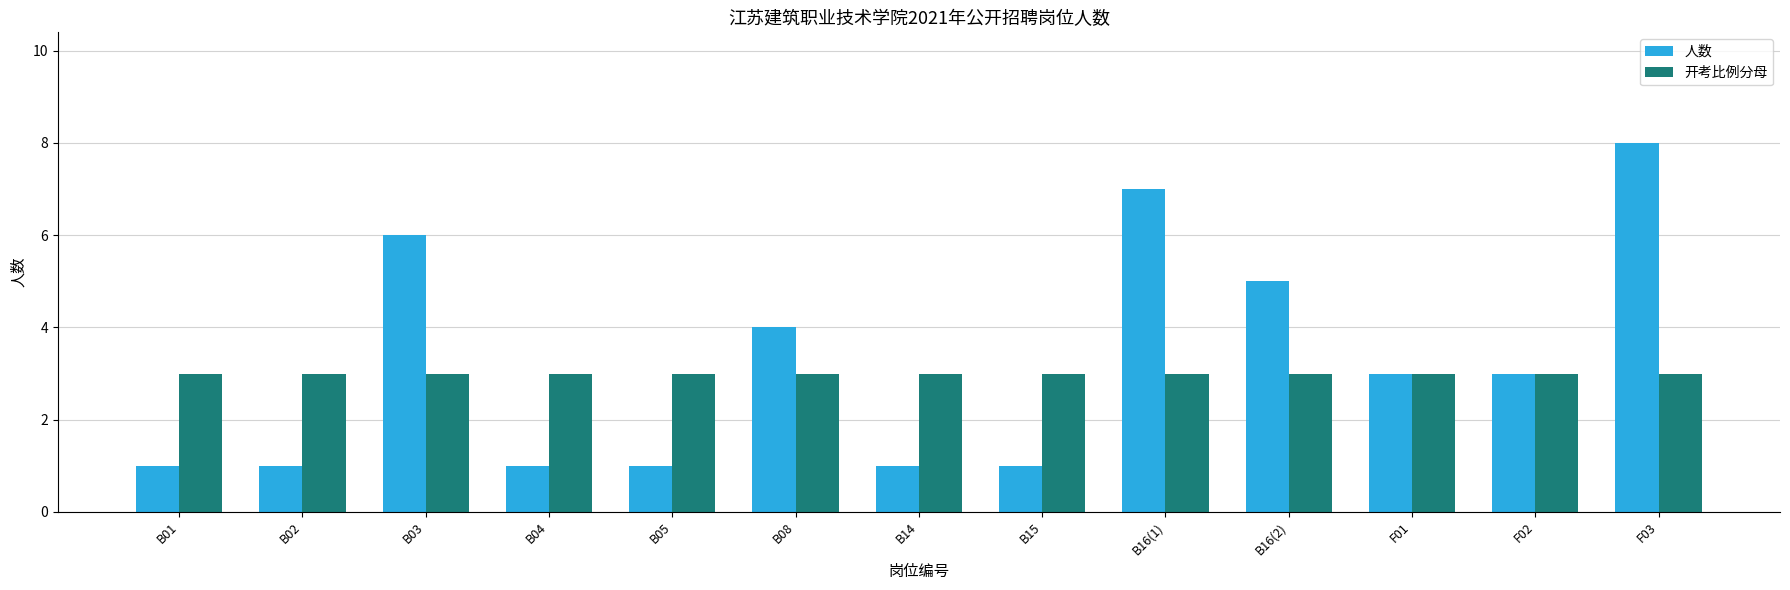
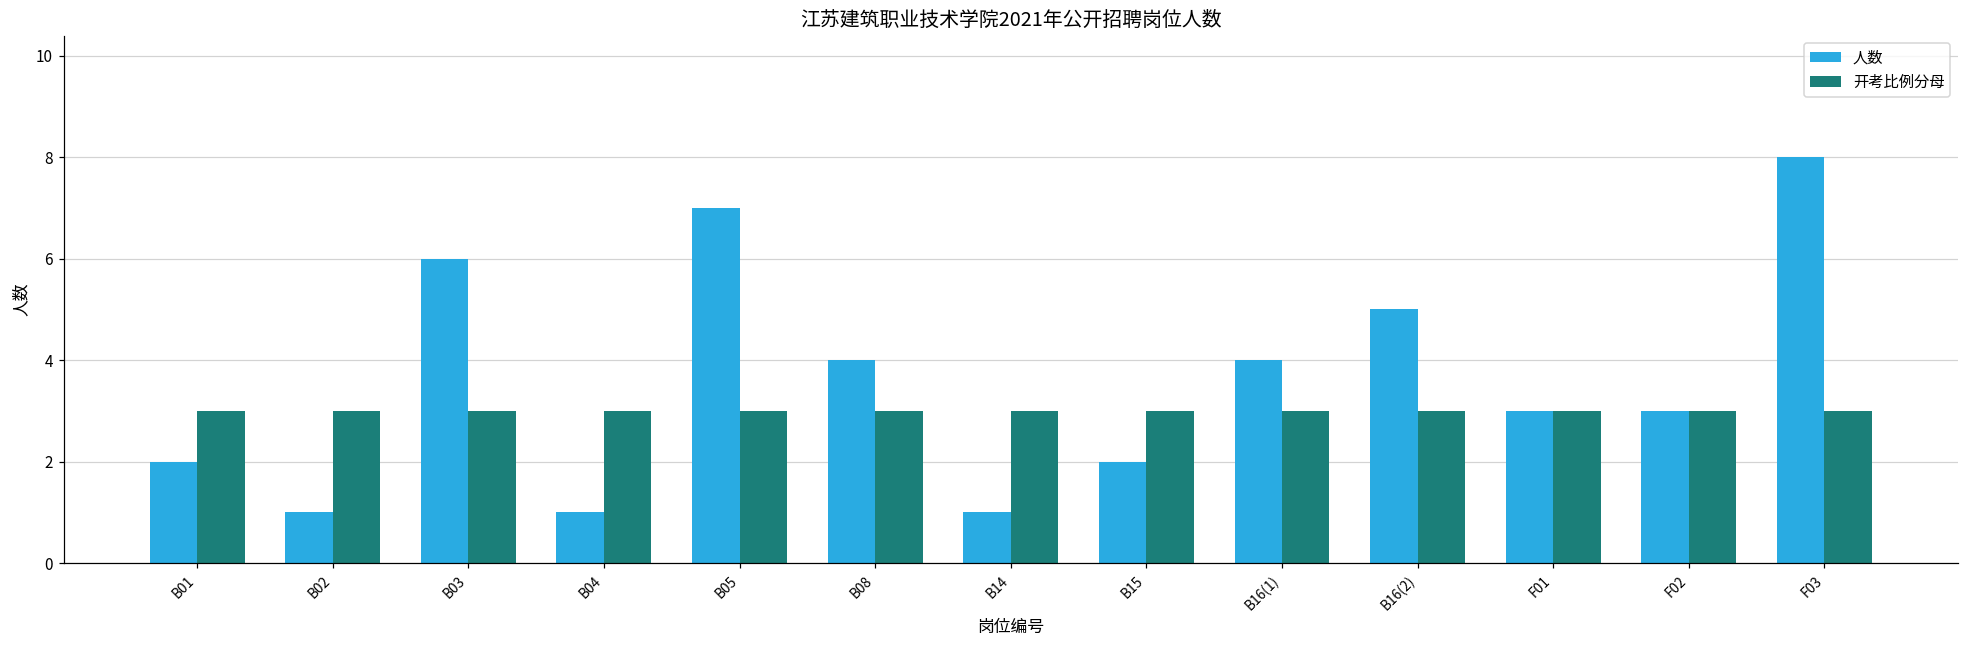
  {
    "人数": {
-     "B01": 1,
+     "B01": 2,
      "B02": 1,
      "B03": 6,
      "B04": 1,
-     "B05": 1,
+     "B05": 7,
      "B08": 4,
      "B14": 1,
-     "B15": 1,
-     "B16(1)": 7,
+     "B15": 2,
+     "B16(1)": 4,
      "B16(2)": 5,
      "F01": 3,
      "F02": 3,
      "F03": 8
    },
    "开考比例分母": {
      "B01": 3,
      "B02": 3,
      "B03": 3,
      "B04": 3,
      "B05": 3,
      "B08": 3,
      "B14": 3,
      "B15": 3,
      "B16(1)": 3,
      "B16(2)": 3,
      "F01": 3,
      "F02": 3,
      "F03": 3
    }
  }
